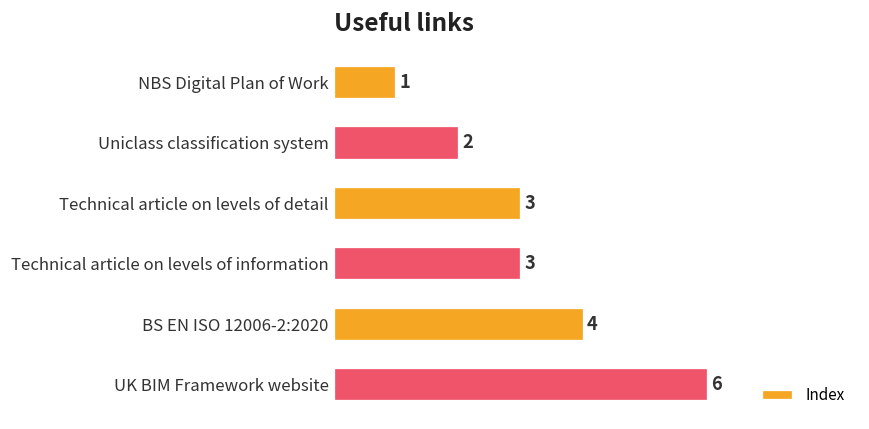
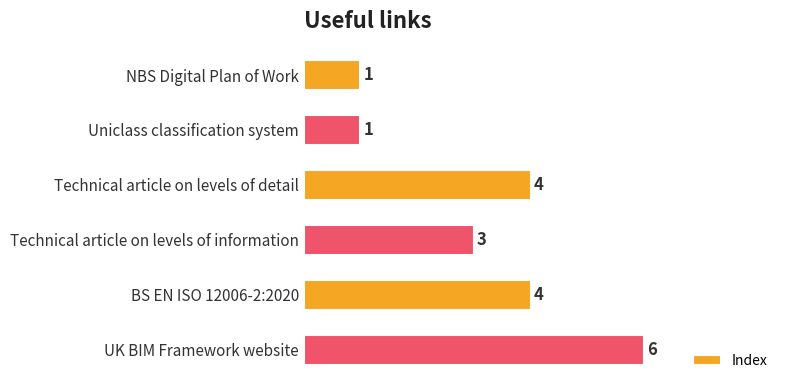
  {
    "NBS Digital Plan of Work": 1,
-   "Uniclass classification system": 2,
-   "Technical article on levels of detail": 3,
+   "Uniclass classification system": 1,
+   "Technical article on levels of detail": 4,
    "Technical article on levels of information": 3,
    "BS EN ISO 12006-2:2020": 4,
    "UK BIM Framework website": 6
  }
